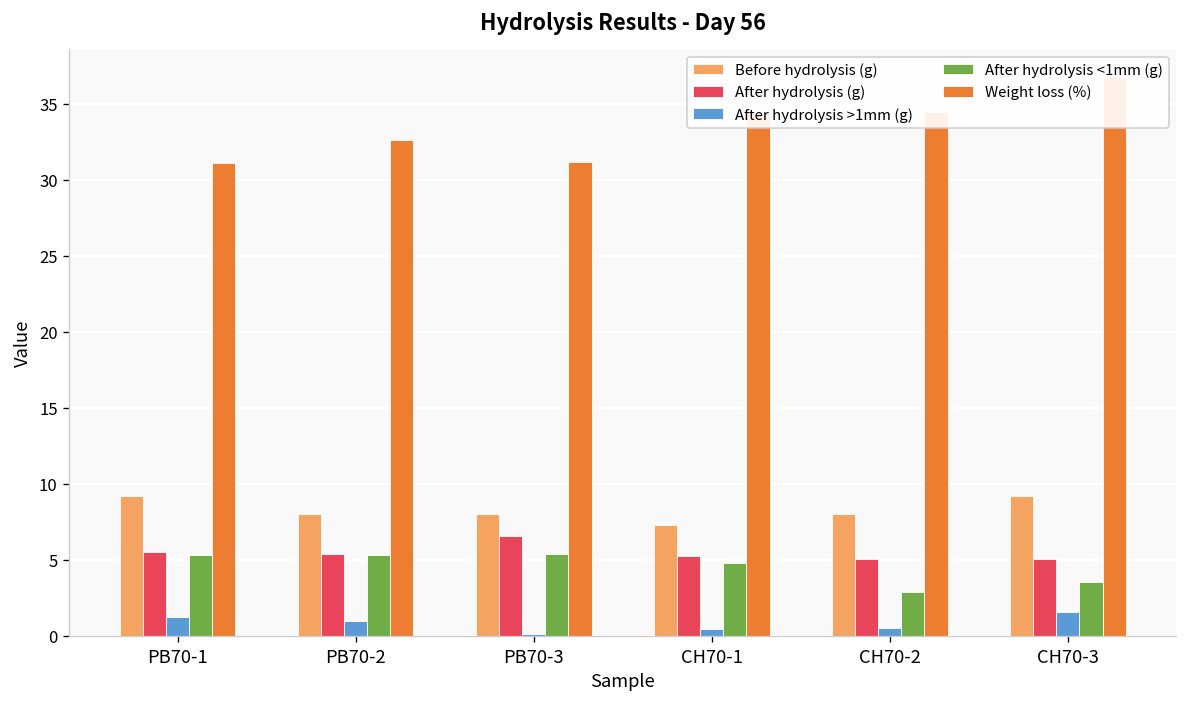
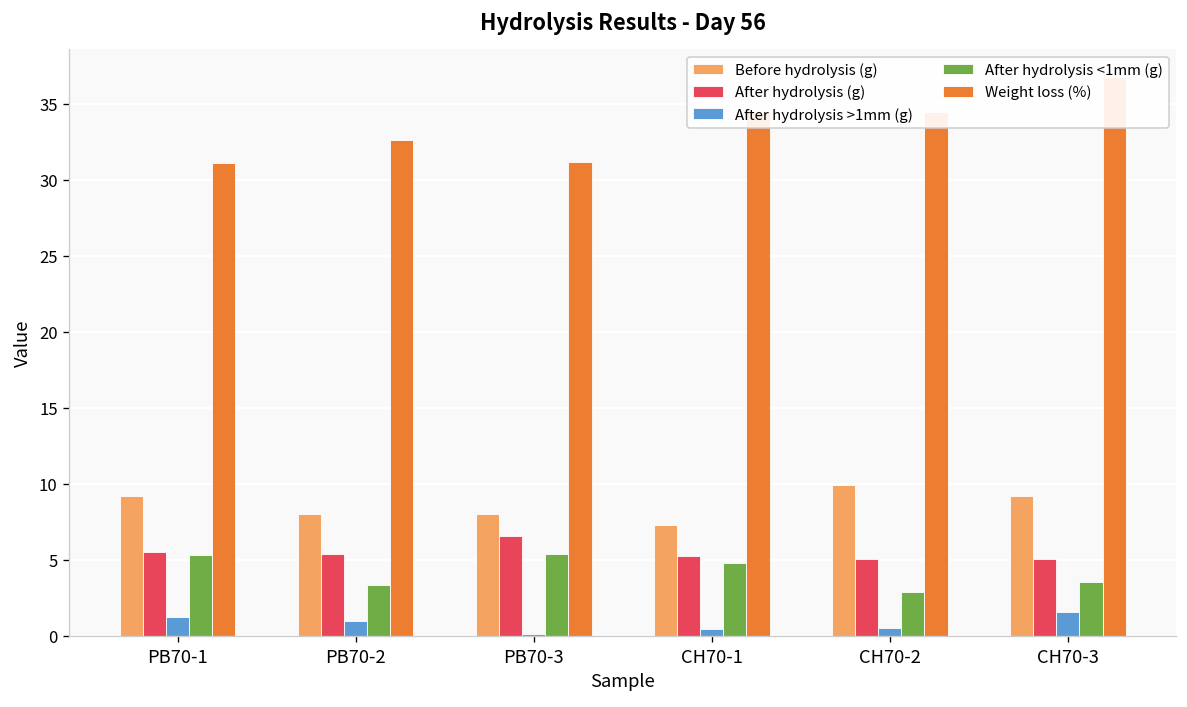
  {
    "Before hydrolysis (g)": {
      "PB70-1": 9.2,
      "PB70-2": 8.0,
      "PB70-3": 8.0,
      "CH70-1": 7.3,
-     "CH70-2": 8.0,
+     "CH70-2": 9.9,
      "CH70-3": 9.2
    },
    "After hydrolysis (g)": {
      "PB70-1": 5.5,
      "PB70-2": 5.4,
      "PB70-3": 6.5,
      "CH70-1": 5.2,
      "CH70-2": 5.1,
      "CH70-3": 5.1
    },
    "After hydrolysis >1mm (g)": {
      "PB70-1": 1.2,
      "PB70-2": 1.0,
      "CH70-1": 0.5,
      "CH70-2": 0.5,
      "CH70-3": 1.6
    },
    "After hydrolysis <1mm (g)": {
      "PB70-1": 5.3,
-     "PB70-2": 5.3,
+     "PB70-2": 3.4,
      "PB70-3": 5.4,
      "CH70-1": 4.8,
      "CH70-2": 2.9,
      "CH70-3": 3.5
    },
    "Weight loss (%)": {
      "PB70-1": 31.1,
      "PB70-2": 32.6,
      "PB70-3": 31.2
    }
  }
